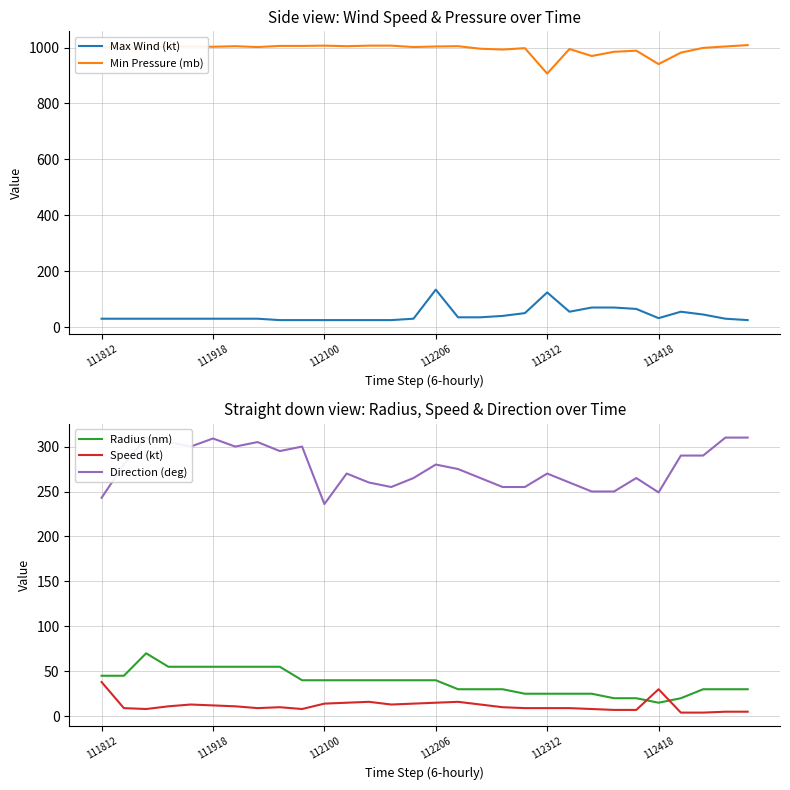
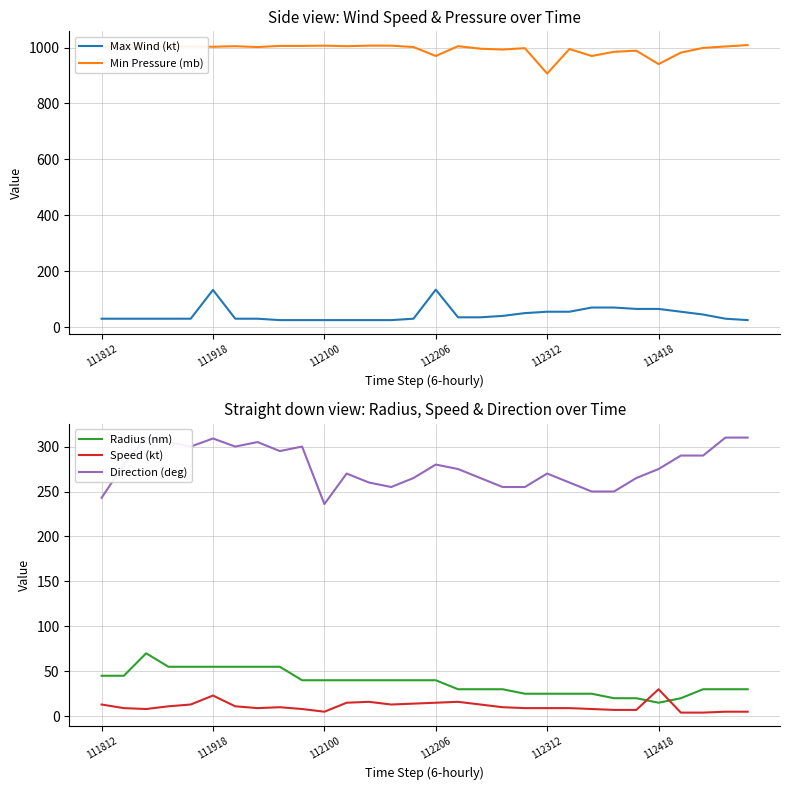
  {
    "Side view: Wind Speed & Pressure over Time": {
      "Max Wind (kt)": {
        "111812": 30,
-       "111918": 30,
+       "111918": 130,
        "112100": 30,
        "112206": 130,
-       "112312": 120,
-       "112418": 30
+       "112312": 60,
+       "112418": 70
      },
      "Min Pressure (mb)": {
        "111918": 1000,
        "112100": 1010,
-       "112206": 1000,
+       "112206": 970,
        "112312": 910,
        "112418": 940
      }
    },
    "Straight down view: Radius, Speed & Direction over Time": {
      "Radius (nm)": {
        "111812": 50,
        "111918": 60,
        "112100": 40,
        "112206": 40,
        "112312": 30,
        "112418": 20
      },
      "Speed (kt)": {
-       "111812": 40,
-       "111918": 10,
-       "112100": 14,
+       "111812": 10,
+       "111918": 20,
+       "112100": 5,
        "112206": 20,
        "112312": 10,
        "112418": 30
      },
      "Direction (deg)": {
        "111812": 240,
        "111918": 310,
        "112100": 240,
        "112206": 280,
        "112312": 270,
-       "112418": 250
+       "112418": 280
      }
    }
  }
